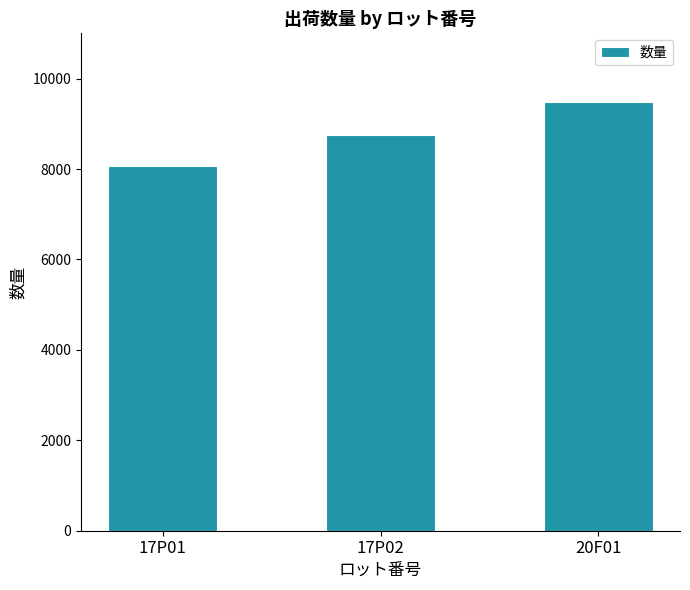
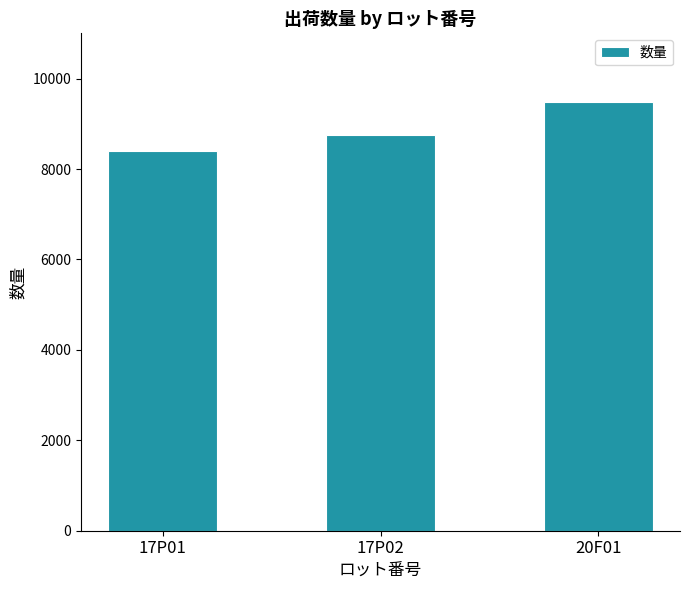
  {
-   "17P01": 8100,
+   "17P01": 8400,
    "17P02": 8700,
    "20F01": 9500
  }
